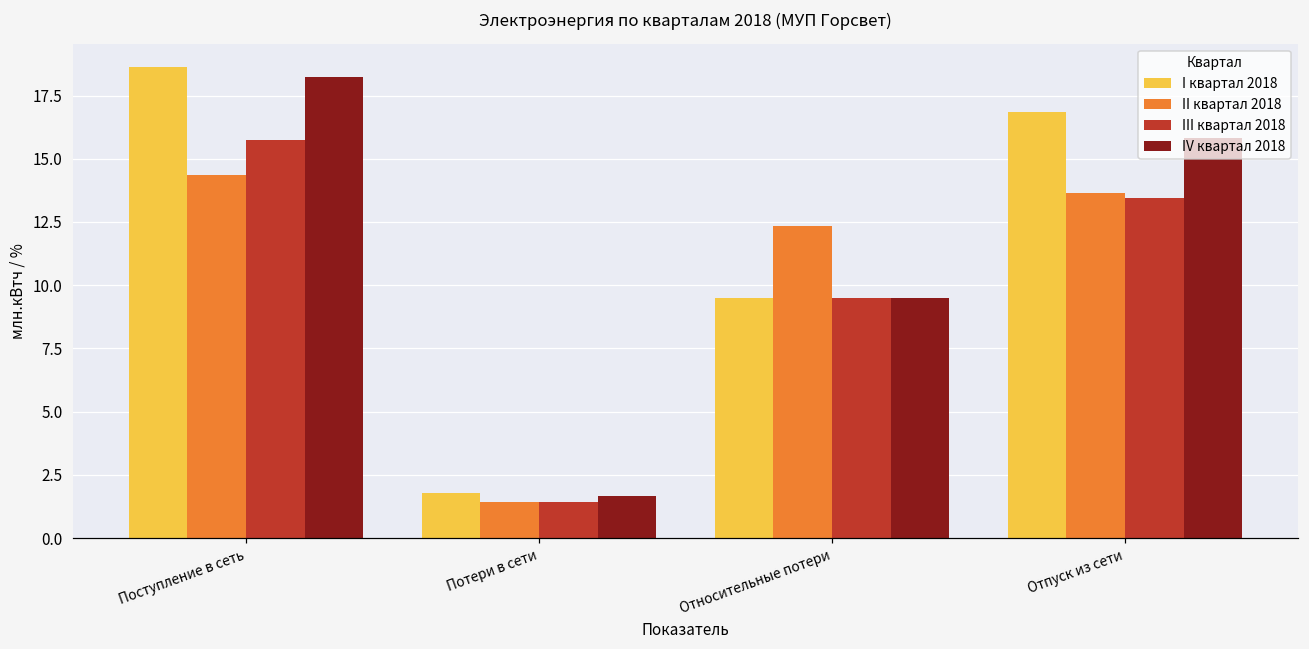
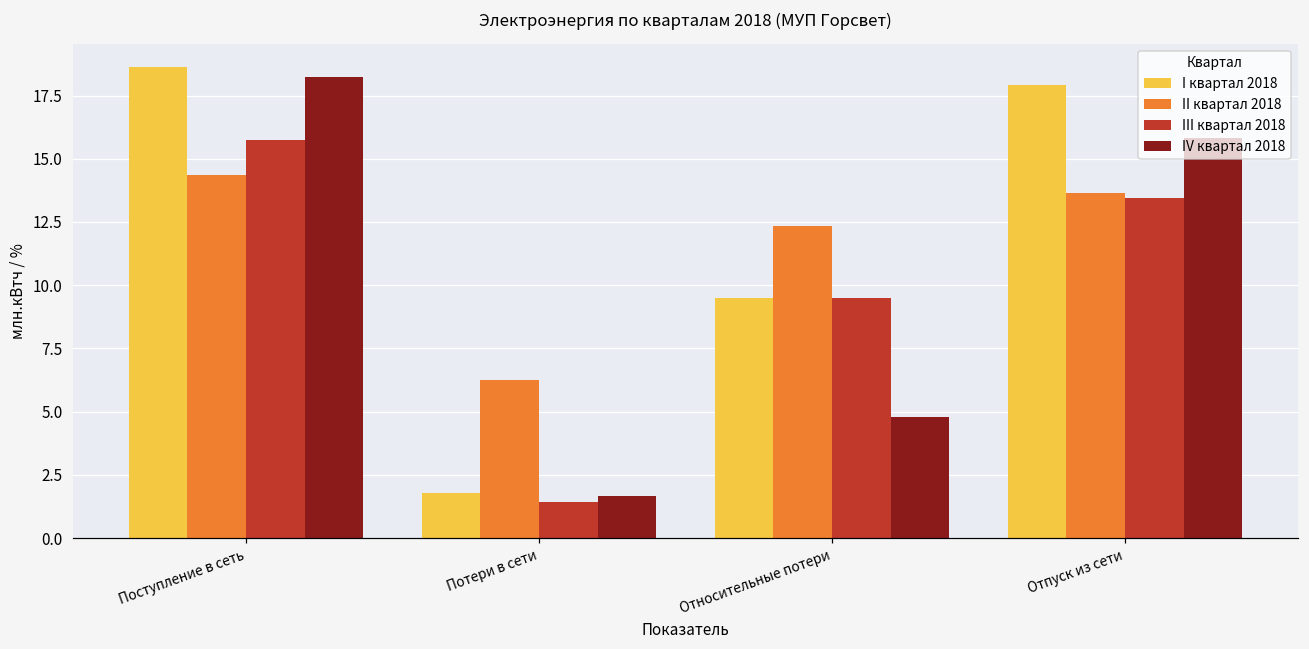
  {
    "I квартал 2018": {
      "Поступление в сеть": 18.6,
      "Потери в сети": 1.8,
      "Относительные потери": 9.5,
-     "Отпуск из сети": 16.8
+     "Отпуск из сети": 17.9
    },
    "II квартал 2018": {
      "Поступление в сеть": 14.4,
-     "Потери в сети": 1.4,
+     "Потери в сети": 6.3,
      "Относительные потери": 12.4,
      "Отпуск из сети": 13.6
    },
    "III квартал 2018": {
      "Поступление в сеть": 15.7,
      "Потери в сети": 1.4,
      "Относительные потери": 9.5,
      "Отпуск из сети": 13.5
    },
    "IV квартал 2018": {
      "Поступление в сеть": 18.2,
      "Потери в сети": 1.7,
-     "Относительные потери": 9.5
+     "Относительные потери": 4.8
    }
  }
